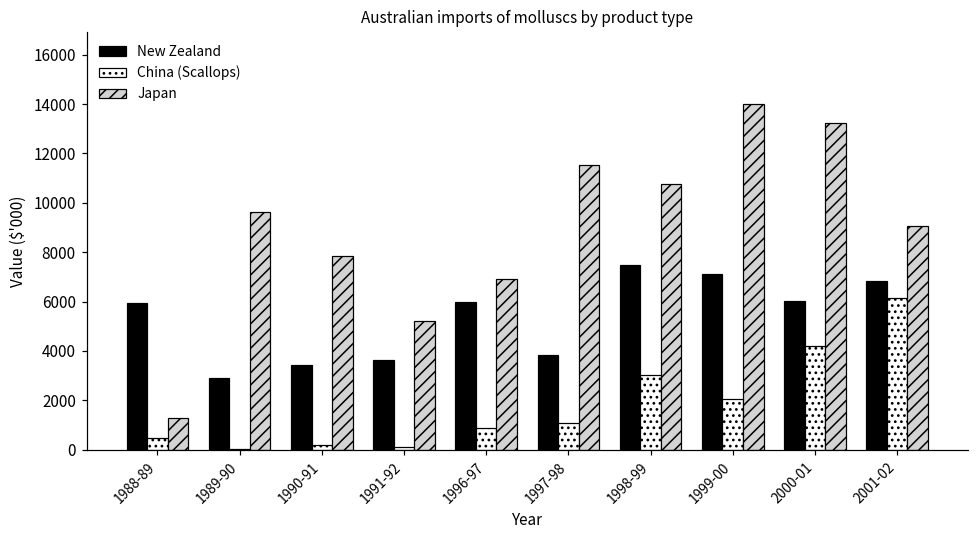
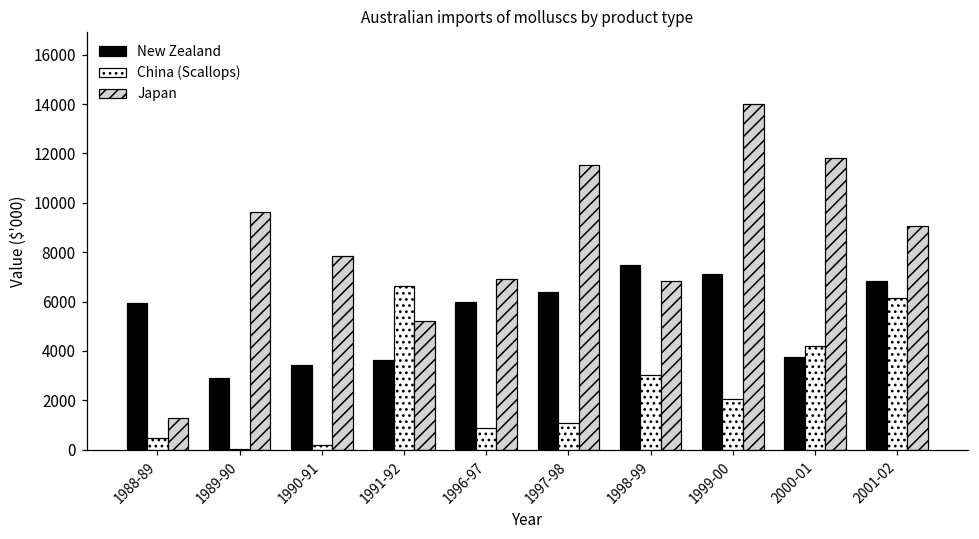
  {
    "New Zealand": {
      "1988-89": 5900,
      "1989-90": 2900,
      "1990-91": 3400,
      "1991-92": 3600,
      "1996-97": 6000,
-     "1997-98": 3800,
+     "1997-98": 6400,
      "1998-99": 7500,
      "1999-00": 7100,
-     "2000-01": 6000,
+     "2000-01": 3800,
      "2001-02": 6800
    },
    "China (Scallops)": {
      "1988-89": 500,
      "1990-91": 200,
-     "1991-92": 100,
+     "1991-92": 6600,
      "1996-97": 900,
      "1997-98": 1100,
      "1998-99": 3000,
      "1999-00": 2000,
      "2000-01": 4200,
      "2001-02": 6100
    },
    "Japan": {
      "1988-89": 1300,
      "1989-90": 9600,
      "1990-91": 7800,
      "1991-92": 5200,
      "1996-97": 6900,
      "1997-98": 11500,
-     "1998-99": 10800,
+     "1998-99": 6800,
      "1999-00": 14000,
-     "2000-01": 13200,
+     "2000-01": 11800,
      "2001-02": 9100
    }
  }
